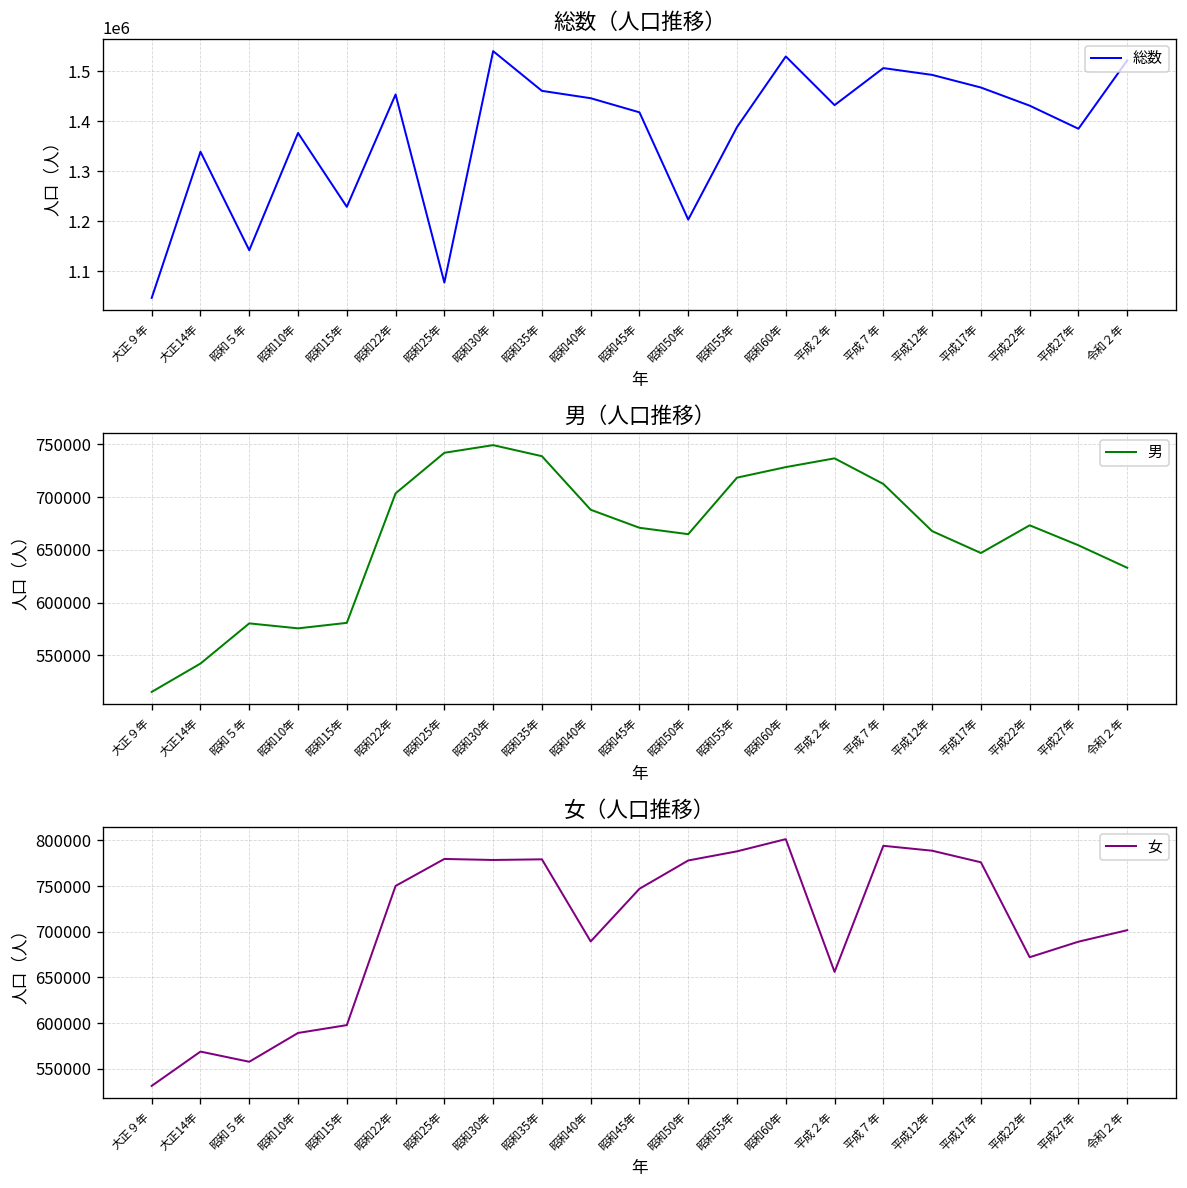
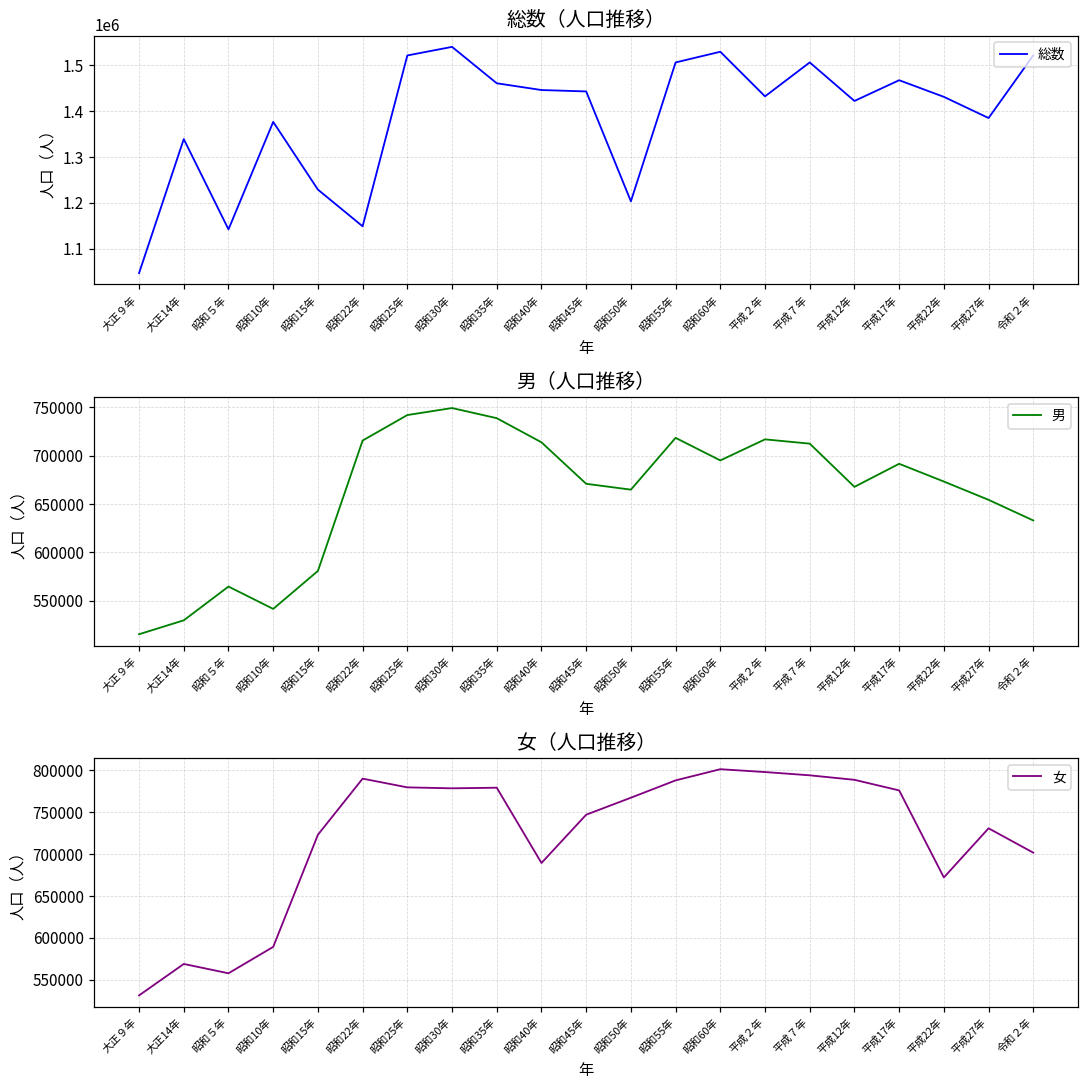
  {
    "総数（人口推移）": {
      "大正９年": 1050000,
      "大正14年": 1340000,
      "昭和５年": 1140000,
      "昭和10年": 1380000,
      "昭和15年": 1230000,
-     "昭和22年": 1450000,
-     "昭和25年": 1080000,
+     "昭和22年": 1150000,
+     "昭和25年": 1520000,
      "昭和30年": 1540000,
      "昭和35年": 1460000,
      "昭和40年": 1450000,
-     "昭和45年": 1420000,
+     "昭和45年": 1440000,
      "昭和50年": 1200000,
-     "昭和55年": 1390000,
+     "昭和55年": 1510000,
      "昭和60年": 1530000,
      "平成２年": 1430000,
      "平成７年": 1510000,
-     "平成12年": 1490000,
+     "平成12年": 1420000,
      "平成17年": 1470000,
      "平成22年": 1430000,
      "平成27年": 1390000
    },
    "男（人口推移）": {
      "大正９年": 520000,
-     "大正14年": 540000,
-     "昭和５年": 580000,
-     "昭和10年": 580000,
+     "大正14年": 530000,
+     "昭和５年": 560000,
+     "昭和10年": 540000,
      "昭和15年": 580000,
-     "昭和22年": 700000,
+     "昭和22年": 720000,
      "昭和25年": 740000,
      "昭和30年": 750000,
      "昭和35年": 740000,
-     "昭和40年": 690000,
+     "昭和40年": 710000,
      "昭和45年": 670000,
      "昭和50年": 660000,
      "昭和55年": 720000,
-     "昭和60年": 730000,
-     "平成２年": 740000,
+     "昭和60年": 700000,
+     "平成２年": 720000,
      "平成７年": 710000,
      "平成12年": 670000,
-     "平成17年": 650000,
+     "平成17年": 690000,
      "平成22年": 670000,
      "平成27年": 650000,
      "令和２年": 630000
    },
    "女（人口推移）": {
      "大正９年": 530000,
      "大正14年": 570000,
      "昭和５年": 560000,
      "昭和10年": 590000,
-     "昭和15年": 600000,
-     "昭和22年": 750000,
+     "昭和15年": 720000,
+     "昭和22年": 790000,
      "昭和25年": 780000,
      "昭和30年": 780000,
      "昭和35年": 780000,
      "昭和40年": 690000,
      "昭和45年": 750000,
-     "昭和50年": 780000,
+     "昭和50年": 770000,
      "昭和55年": 790000,
      "昭和60年": 800000,
-     "平成２年": 660000,
+     "平成２年": 800000,
      "平成７年": 790000,
      "平成12年": 790000,
      "平成17年": 780000,
      "平成22年": 670000,
-     "平成27年": 690000,
+     "平成27年": 730000,
      "令和２年": 700000
    }
  }
